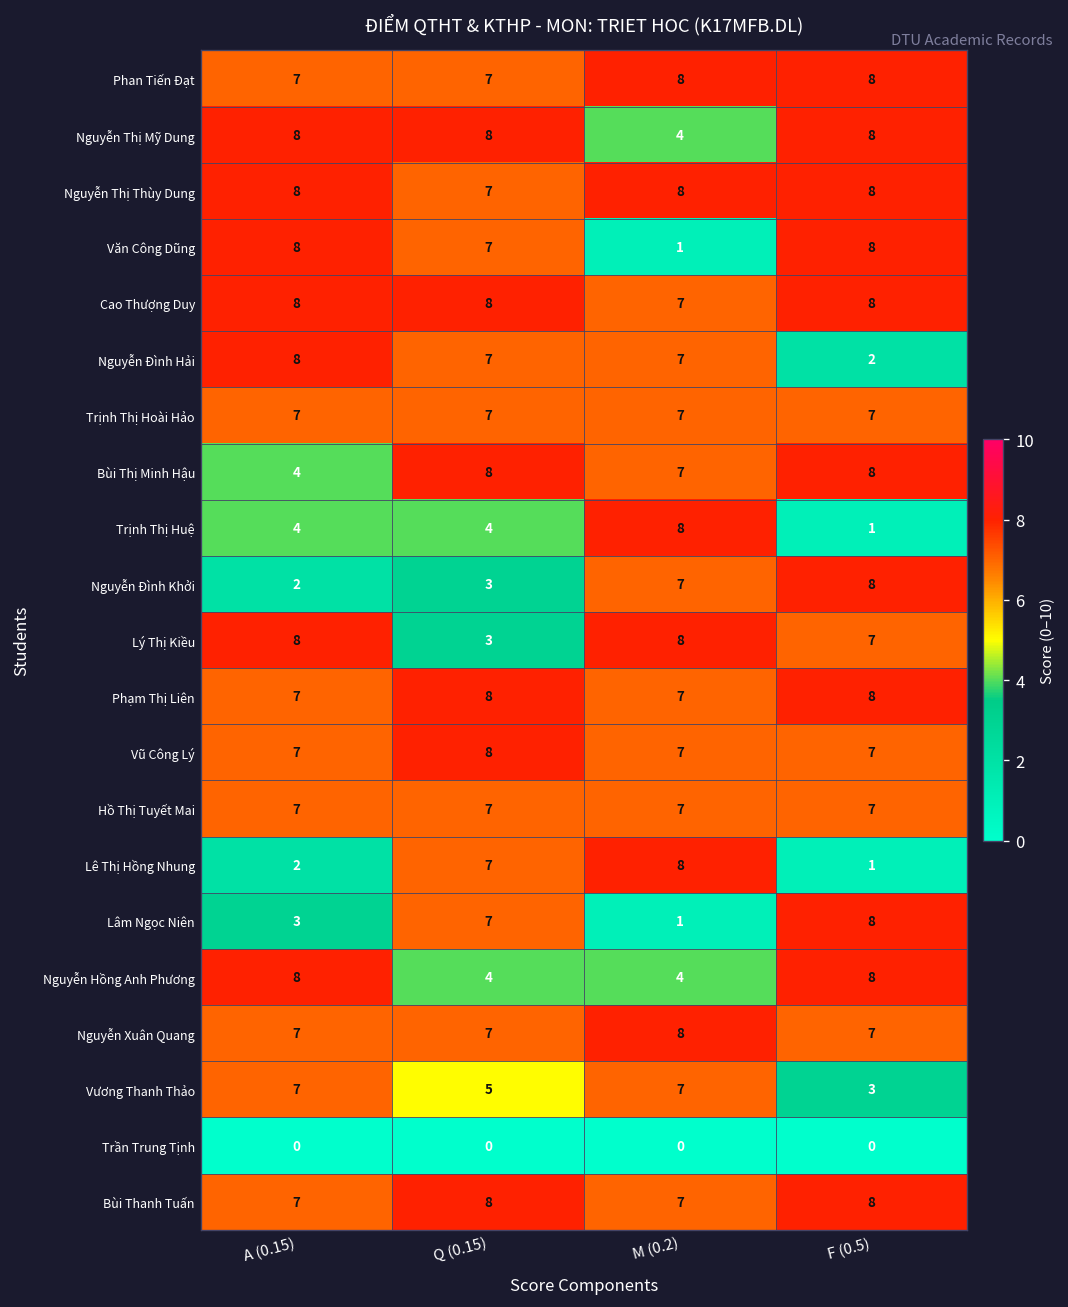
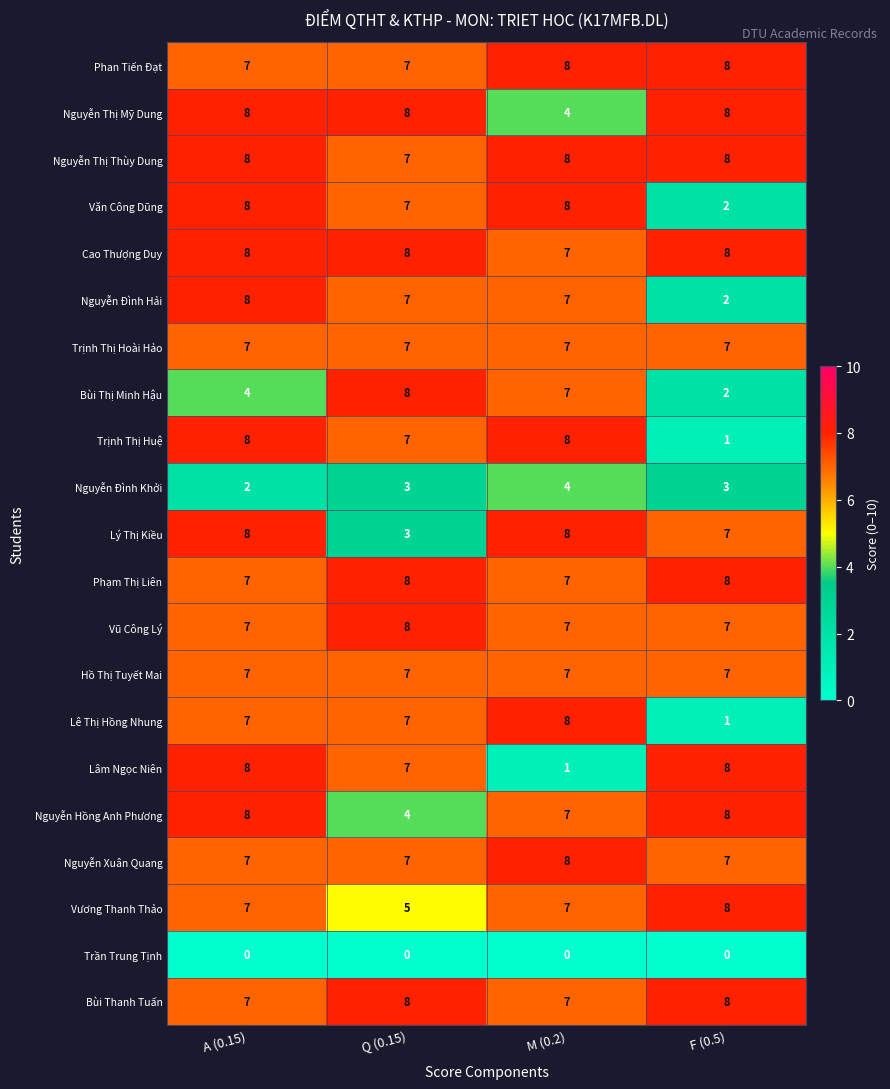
  {
    "Phan Tiến Đạt": {
      "A (0.15)": 7,
      "Q (0.15)": 7,
      "M (0.2)": 8,
      "F (0.5)": 8
    },
    "Nguyễn Thị Mỹ Dung": {
      "A (0.15)": 8,
      "Q (0.15)": 8,
      "M (0.2)": 4,
      "F (0.5)": 8
    },
    "Nguyễn Thị Thùy Dung": {
      "A (0.15)": 8,
      "Q (0.15)": 7,
      "M (0.2)": 8,
      "F (0.5)": 8
    },
    "Văn Công Dũng": {
      "A (0.15)": 8,
      "Q (0.15)": 7,
-     "M (0.2)": 1,
-     "F (0.5)": 8
+     "M (0.2)": 8,
+     "F (0.5)": 2
    },
    "Cao Thượng Duy": {
      "A (0.15)": 8,
      "Q (0.15)": 8,
      "M (0.2)": 7,
      "F (0.5)": 8
    },
    "Nguyễn Đình Hải": {
      "A (0.15)": 8,
      "Q (0.15)": 7,
      "M (0.2)": 7,
      "F (0.5)": 2
    },
    "Trịnh Thị Hoài Hảo": {
      "A (0.15)": 7,
      "Q (0.15)": 7,
      "M (0.2)": 7,
      "F (0.5)": 7
    },
    "Bùi Thị Minh Hậu": {
      "A (0.15)": 4,
      "Q (0.15)": 8,
      "M (0.2)": 7,
-     "F (0.5)": 8
+     "F (0.5)": 2
    },
    "Trịnh Thị Huệ": {
-     "A (0.15)": 4,
-     "Q (0.15)": 4,
+     "A (0.15)": 8,
+     "Q (0.15)": 7,
      "M (0.2)": 8,
      "F (0.5)": 1
    },
    "Nguyễn Đình Khởi": {
      "A (0.15)": 2,
      "Q (0.15)": 3,
-     "M (0.2)": 7,
-     "F (0.5)": 8
+     "M (0.2)": 4,
+     "F (0.5)": 3
    },
    "Lý Thị Kiều": {
      "A (0.15)": 8,
      "Q (0.15)": 3,
      "M (0.2)": 8,
      "F (0.5)": 7
    },
    "Phạm Thị Liên": {
      "A (0.15)": 7,
      "Q (0.15)": 8,
      "M (0.2)": 7,
      "F (0.5)": 8
    },
    "Vũ Công Lý": {
      "A (0.15)": 7,
      "Q (0.15)": 8,
      "M (0.2)": 7,
      "F (0.5)": 7
    },
    "Hồ Thị Tuyết Mai": {
      "A (0.15)": 7,
      "Q (0.15)": 7,
      "M (0.2)": 7,
      "F (0.5)": 7
    },
    "Lê Thị Hồng Nhung": {
-     "A (0.15)": 2,
+     "A (0.15)": 7,
      "Q (0.15)": 7,
      "M (0.2)": 8,
      "F (0.5)": 1
    },
    "Lâm Ngọc Niên": {
-     "A (0.15)": 3,
+     "A (0.15)": 8,
      "Q (0.15)": 7,
      "M (0.2)": 1,
      "F (0.5)": 8
    },
    "Nguyễn Hồng Anh Phương": {
      "A (0.15)": 8,
      "Q (0.15)": 4,
-     "M (0.2)": 4,
+     "M (0.2)": 7,
      "F (0.5)": 8
    },
    "Nguyễn Xuân Quang": {
      "A (0.15)": 7,
      "Q (0.15)": 7,
      "M (0.2)": 8,
      "F (0.5)": 7
    },
    "Vương Thanh Thảo": {
      "A (0.15)": 7,
      "Q (0.15)": 5,
      "M (0.2)": 7,
-     "F (0.5)": 3
+     "F (0.5)": 8
    },
    "Trần Trung Tịnh": {
      "A (0.15)": 0,
      "Q (0.15)": 0,
      "M (0.2)": 0,
      "F (0.5)": 0
    },
    "Bùi Thanh Tuấn": {
      "A (0.15)": 7,
      "Q (0.15)": 8,
      "M (0.2)": 7,
      "F (0.5)": 8
    }
  }
